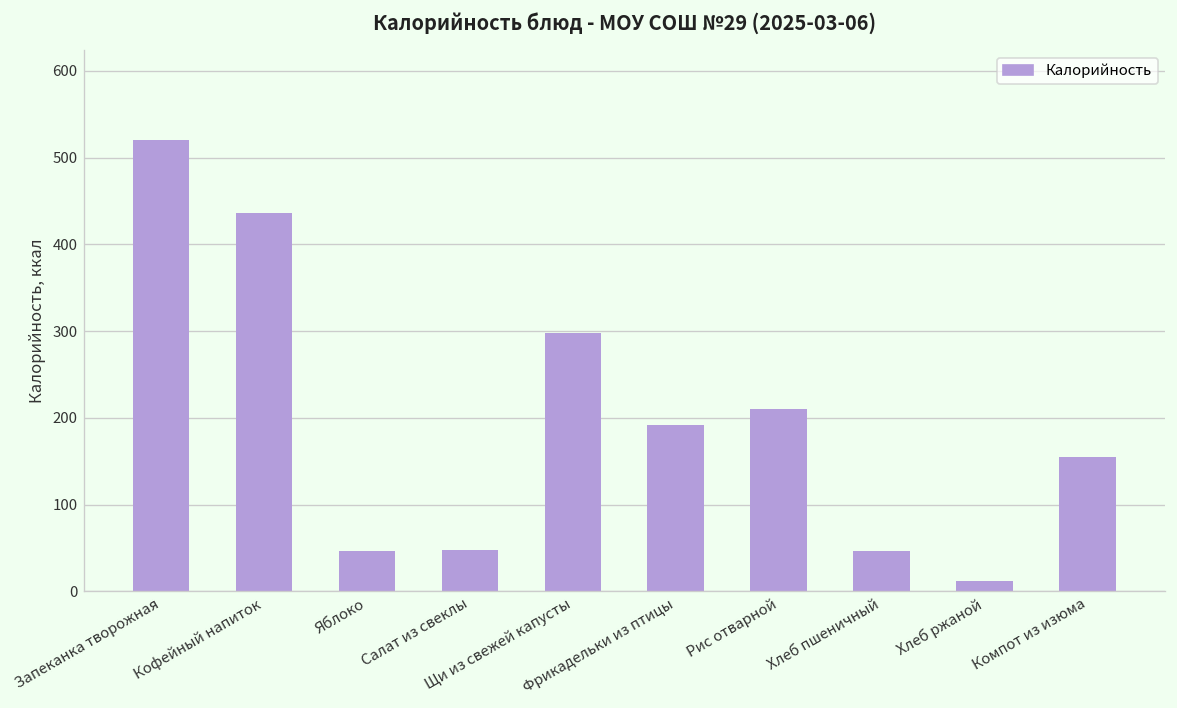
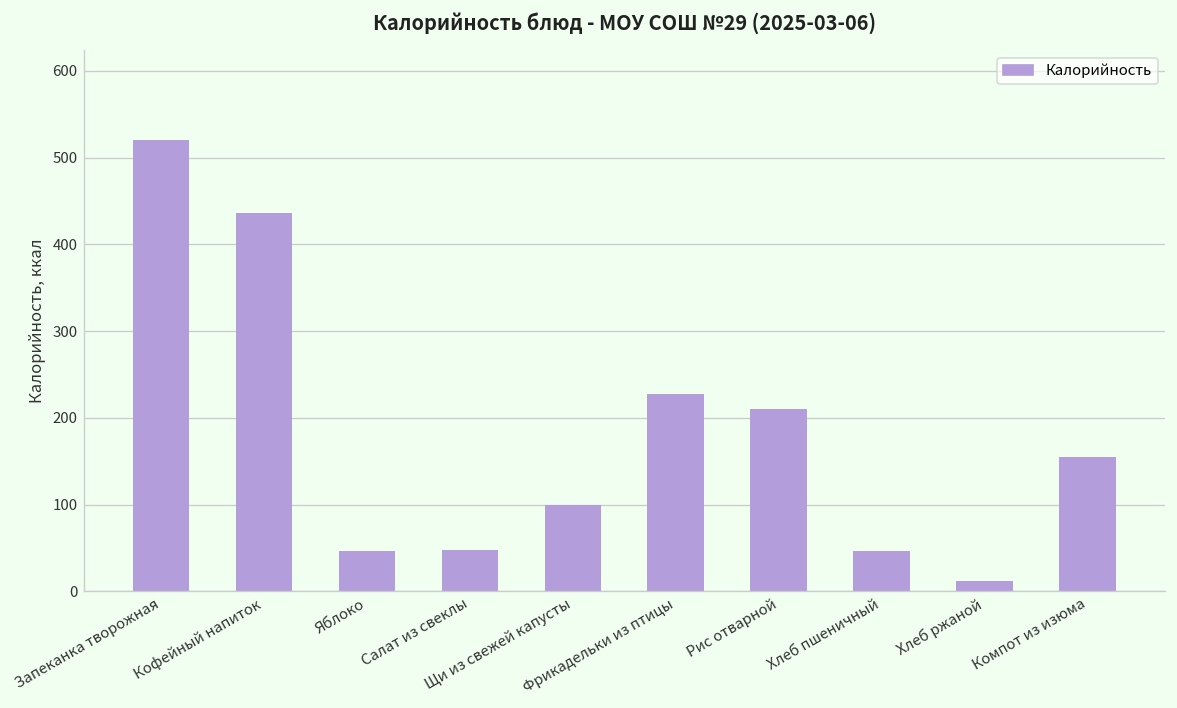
  {
    "Запеканка творожная": 520,
    "Кофейный напиток": 440,
    "Яблоко": 50,
    "Салат из свеклы": 50,
-   "Щи из свежей капусты": 300,
-   "Фрикадельки из птицы": 190,
+   "Щи из свежей капусты": 100,
+   "Фрикадельки из птицы": 230,
    "Рис отварной": 210,
    "Хлеб пшеничный": 50,
    "Хлеб ржаной": 10,
    "Компот из изюма": 160
  }
